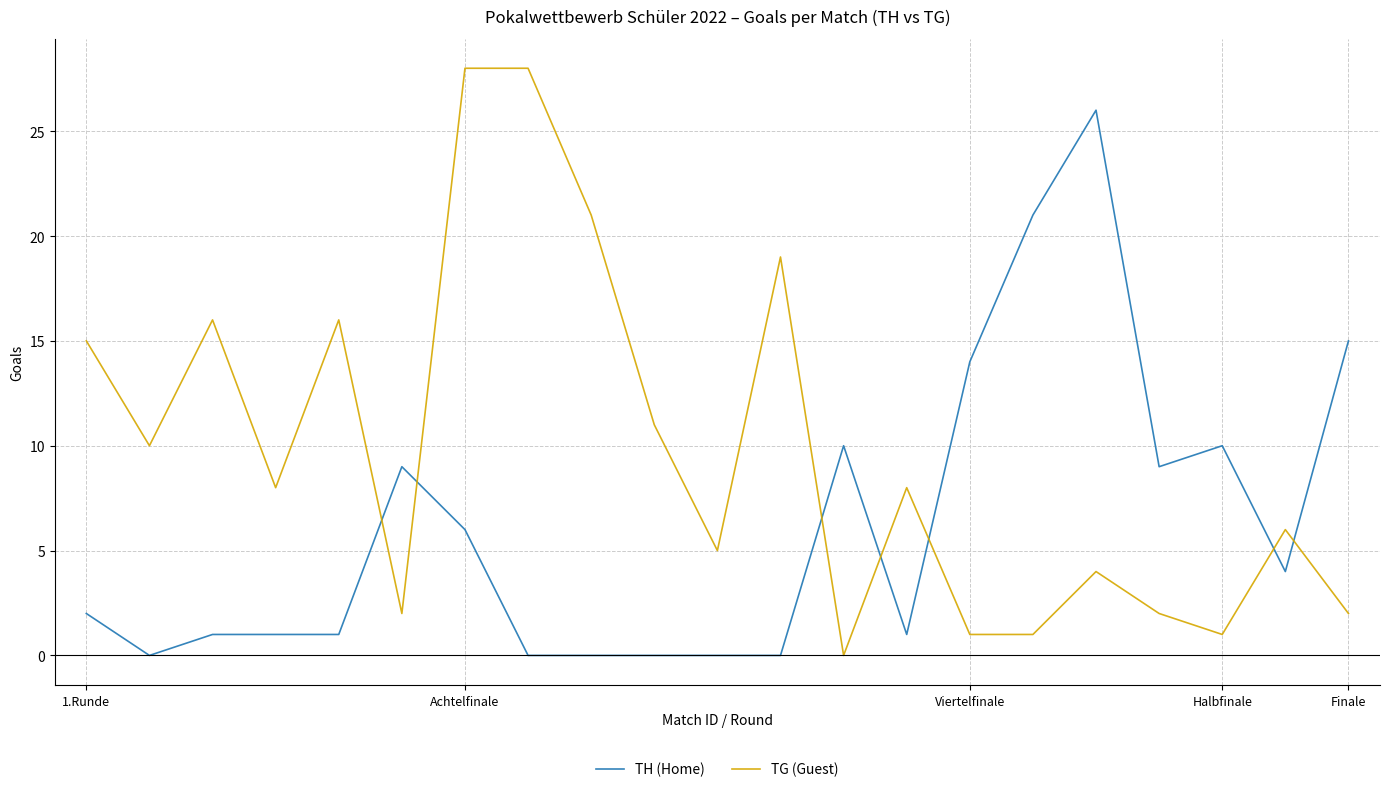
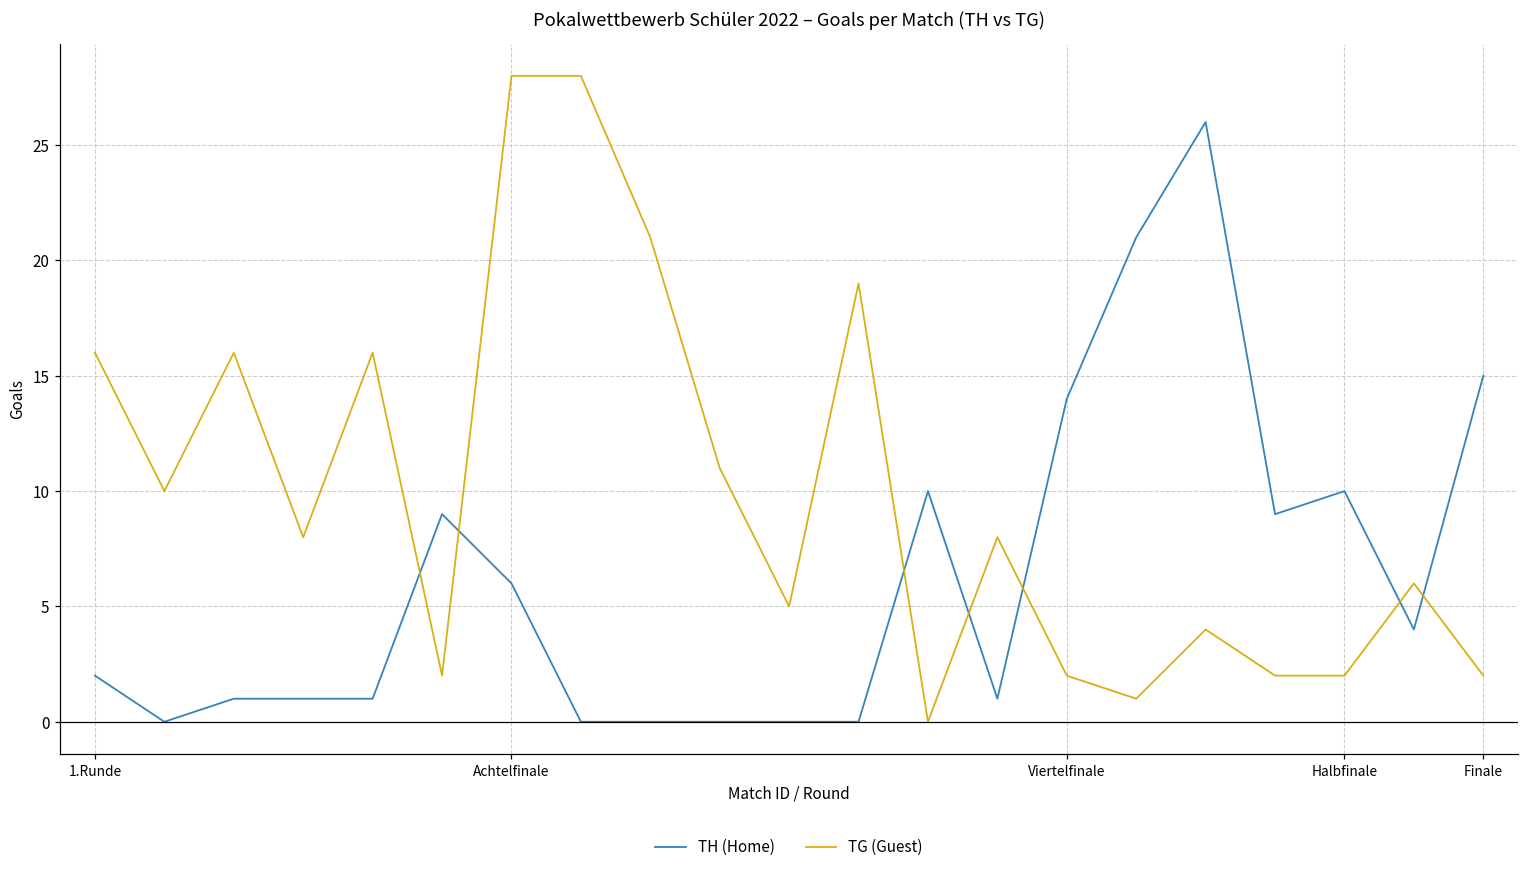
  {
    "TH (Home)": {
      "1.Runde": 2,
      "Achtelfinale": 6,
      "Viertelfinale": 14,
      "Halbfinale": 10,
      "Finale": 15
    },
    "TG (Guest)": {
-     "1.Runde": 15,
+     "1.Runde": 16,
      "Achtelfinale": 28,
-     "Viertelfinale": 1,
-     "Halbfinale": 1,
+     "Viertelfinale": 2,
+     "Halbfinale": 2,
      "Finale": 2
    }
  }
